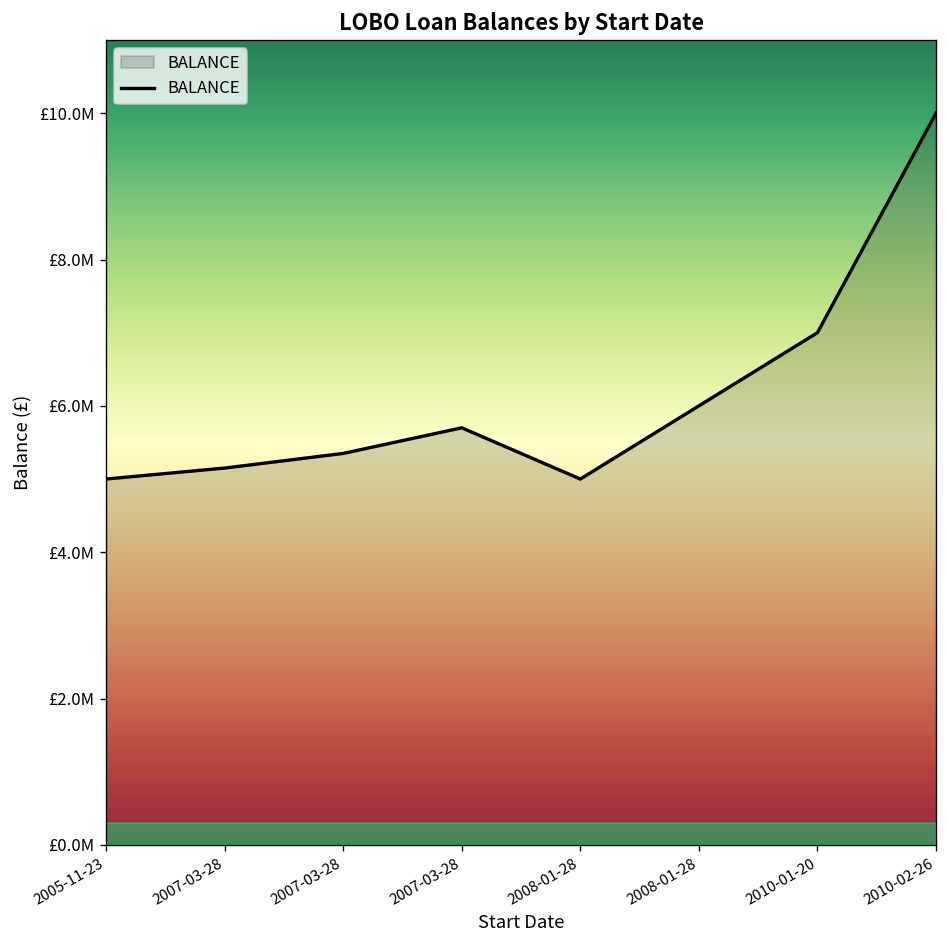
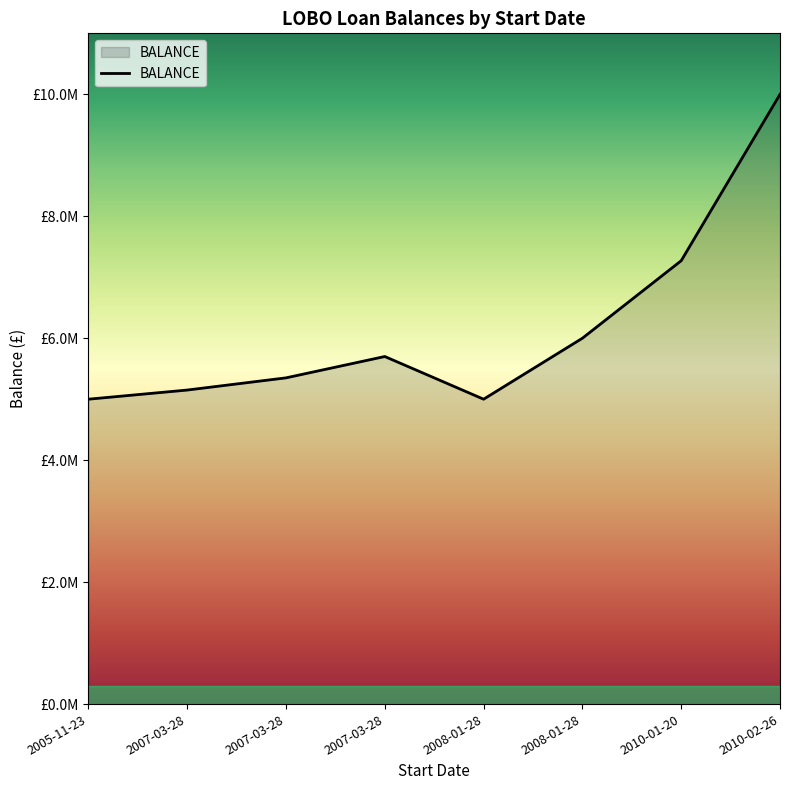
  {
    "2005-11-23": "£5000000",
-   "2010-01-20": "£7000000",
+   "2010-01-20": "£7300000",
    "2010-02-26": "£10000000"
  }
